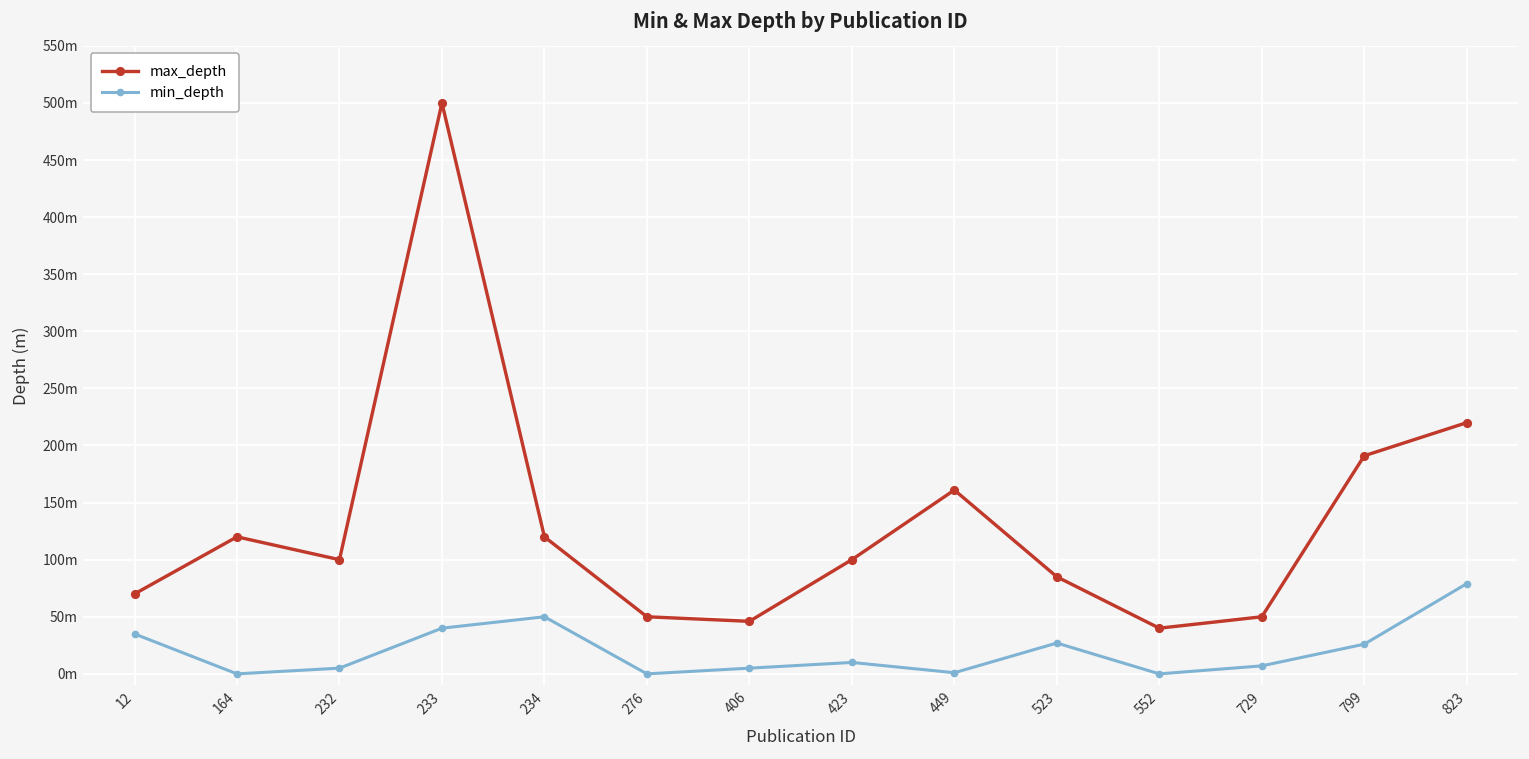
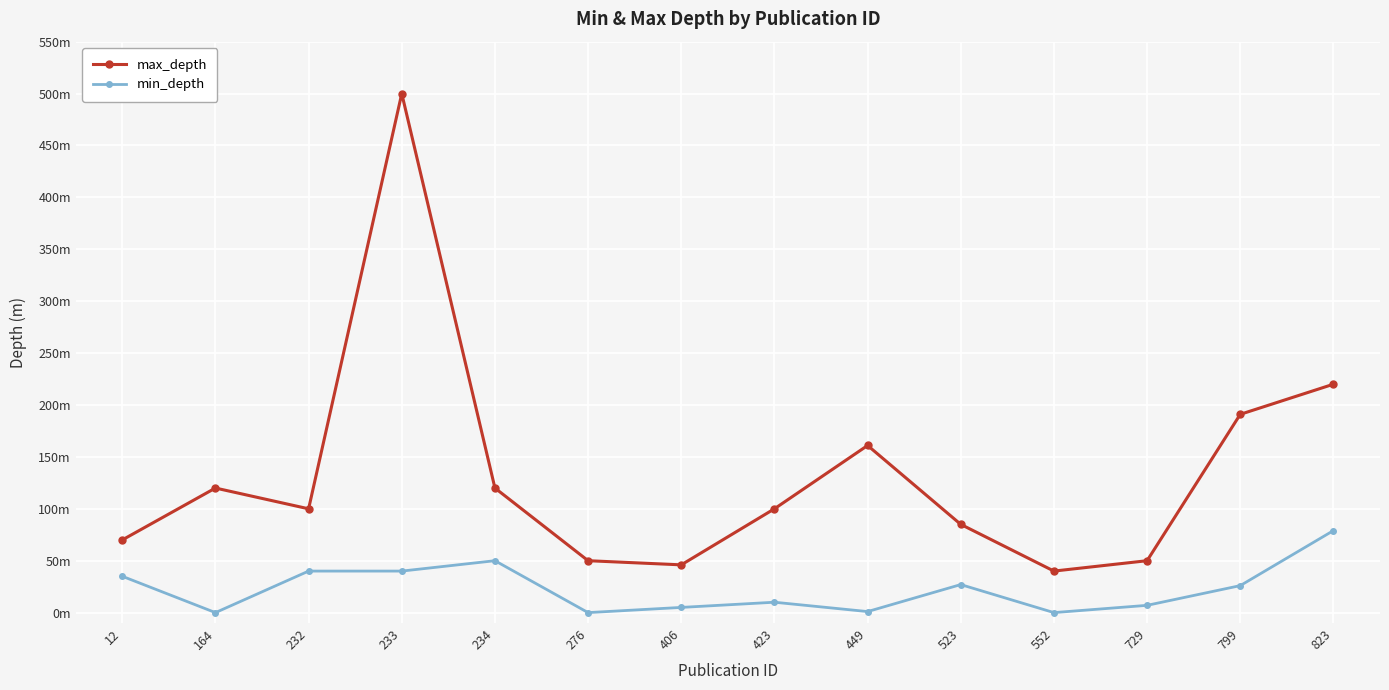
  {
    "max_depth": {
      "12": "70m",
      "164": "120m",
      "232": "100m",
      "233": "500m",
      "234": "120m",
      "276": "50m",
      "406": "46m",
      "423": "100m",
      "449": "161m",
      "523": "85m",
      "552": "40m",
      "729": "50m",
      "799": "191m",
      "823": "220m"
    },
    "min_depth": {
      "12": "35m",
      "164": "0m",
-     "232": "5m",
+     "232": "40m",
      "233": "40m",
      "234": "50m",
      "276": "0m",
      "406": "5m",
      "423": "10m",
      "449": "1m",
      "523": "27m",
      "552": "0m",
      "729": "7m",
      "799": "26m",
      "823": "79m"
    }
  }
